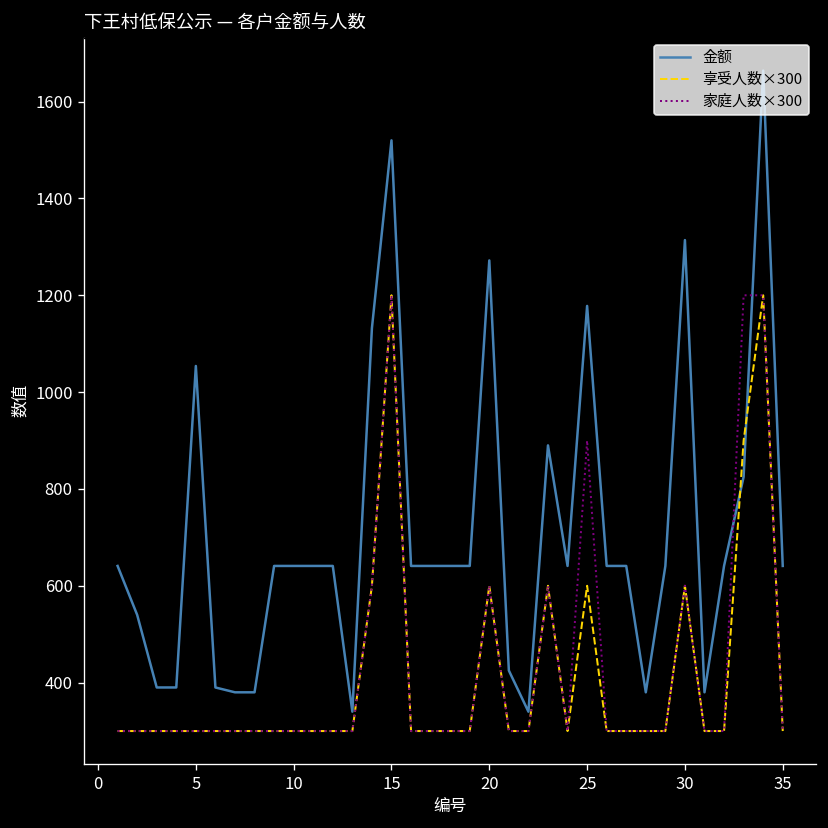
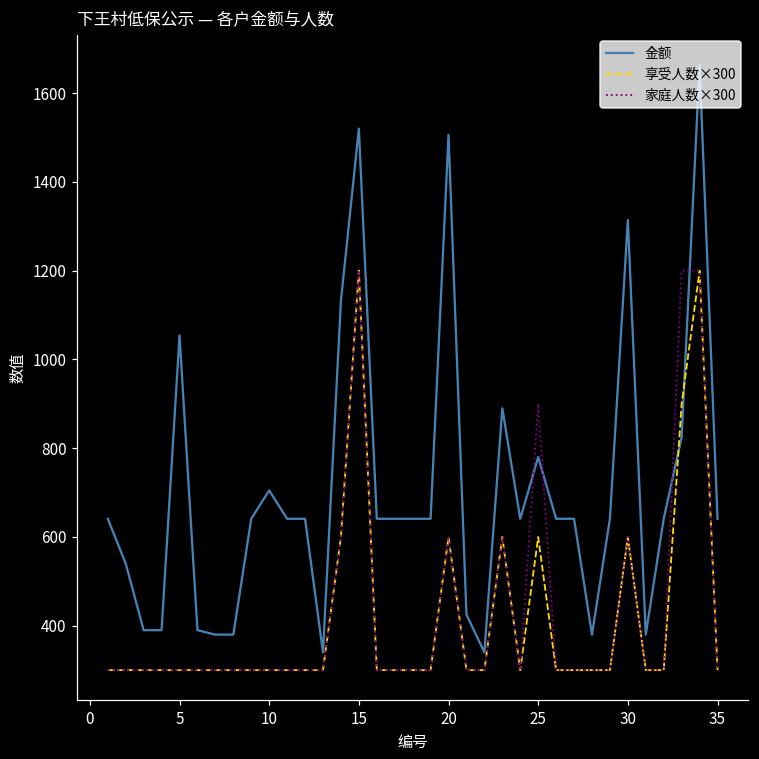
  {
    "金额": {
      "5": 1050,
-     "10": 640,
+     "10": 710,
      "15": 1520,
-     "20": 1270,
-     "25": 1180,
+     "20": 1510,
+     "25": 780,
      "30": 1310,
      "35": 640
    },
    "享受人数×300": {
      "25": 600
    },
    "家庭人数×300": {
      "25": 900
    }
  }
